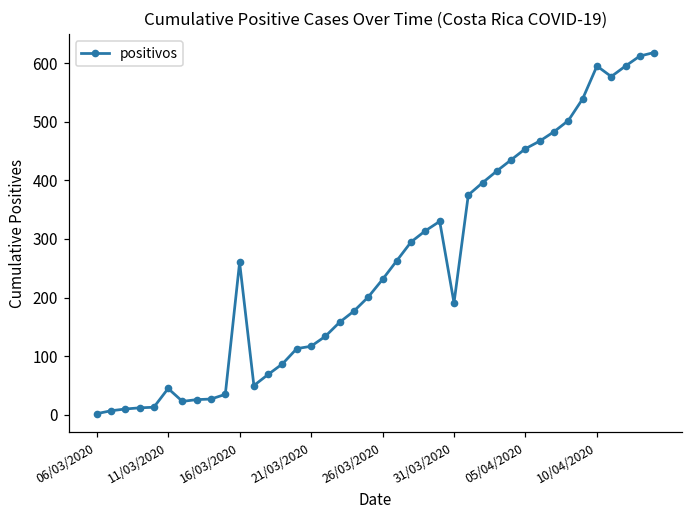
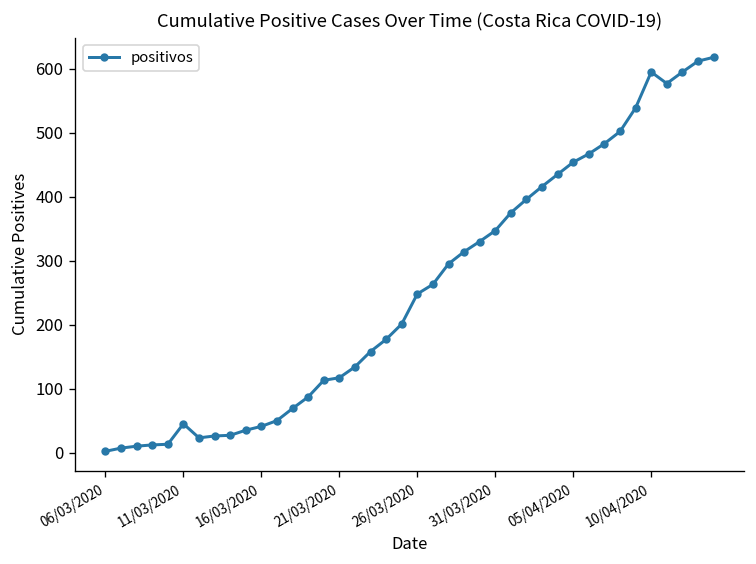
  {
    "06/03/2020": 0,
    "11/03/2020": 50,
-   "16/03/2020": 260,
+   "16/03/2020": 40,
    "21/03/2020": 120,
-   "26/03/2020": 230,
-   "31/03/2020": 190,
+   "26/03/2020": 250,
+   "31/03/2020": 350,
    "05/04/2020": 450,
    "10/04/2020": 600
  }
